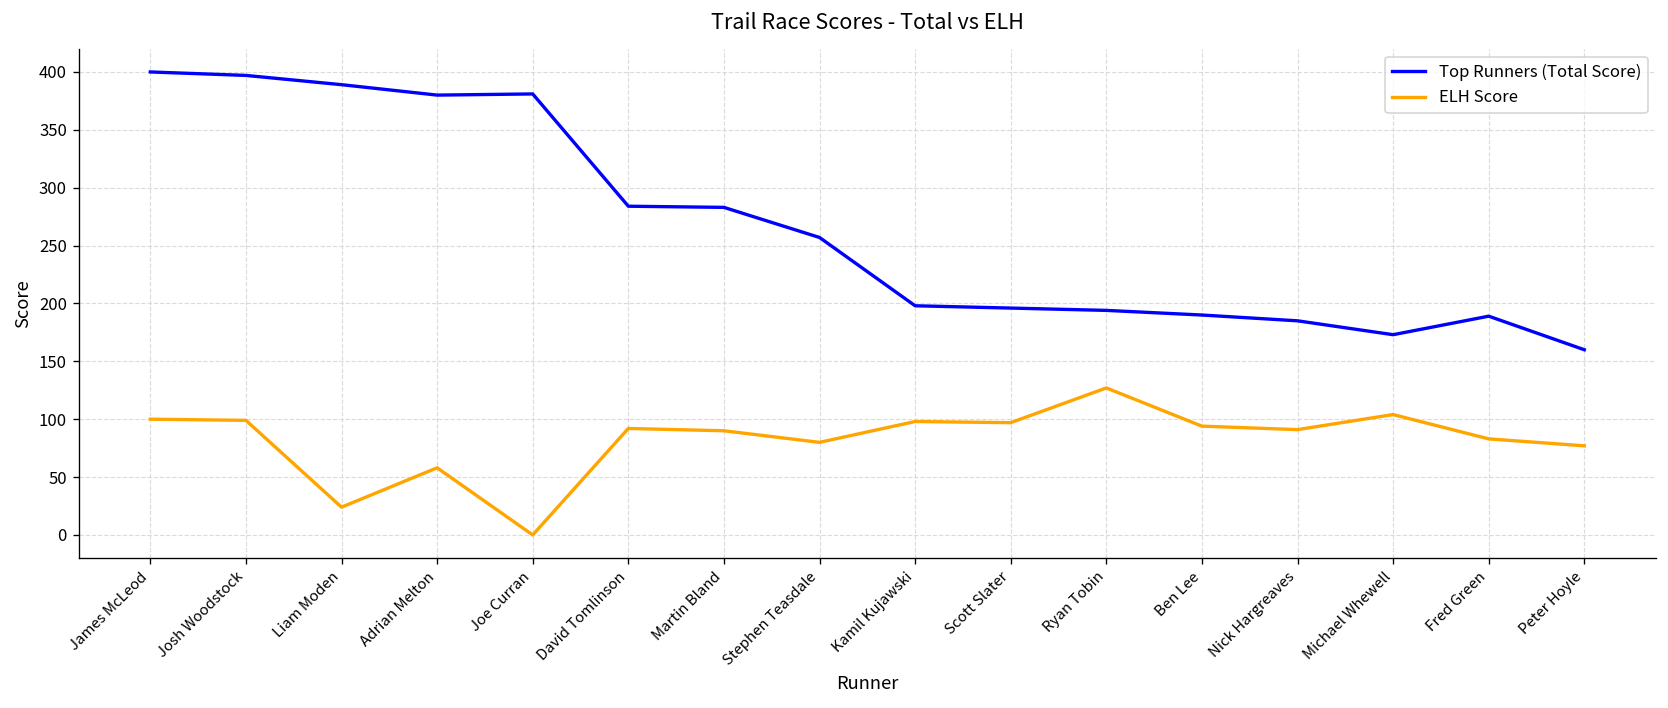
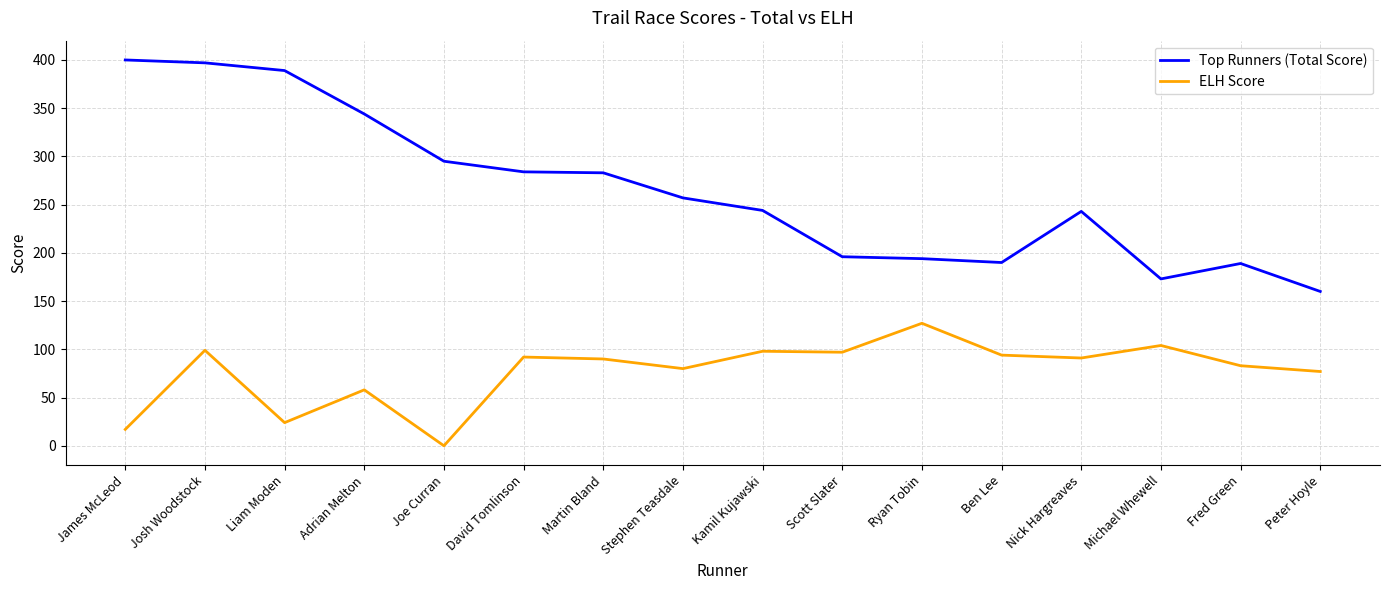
  {
    "Top Runners (Total Score)": {
      "James McLeod": 400,
      "Josh Woodstock": 400,
      "Liam Moden": 390,
-     "Adrian Melton": 380,
-     "Joe Curran": 380,
+     "Adrian Melton": 340,
+     "Joe Curran": 300,
      "David Tomlinson": 280,
      "Martin Bland": 280,
      "Stephen Teasdale": 260,
-     "Kamil Kujawski": 200,
+     "Kamil Kujawski": 240,
      "Scott Slater": 200,
      "Ryan Tobin": 190,
      "Ben Lee": 190,
-     "Nick Hargreaves": 190,
+     "Nick Hargreaves": 240,
      "Michael Whewell": 170,
      "Fred Green": 190,
      "Peter Hoyle": 160
    },
    "ELH Score": {
-     "James McLeod": 100,
+     "James McLeod": 20,
      "Josh Woodstock": 100,
      "Liam Moden": 20,
      "Adrian Melton": 60,
      "Joe Curran": 0,
      "David Tomlinson": 90,
      "Martin Bland": 90,
      "Stephen Teasdale": 80,
      "Kamil Kujawski": 100,
      "Scott Slater": 100,
      "Ryan Tobin": 130,
      "Ben Lee": 90,
      "Nick Hargreaves": 90,
      "Michael Whewell": 100,
      "Fred Green": 80,
      "Peter Hoyle": 80
    }
  }
